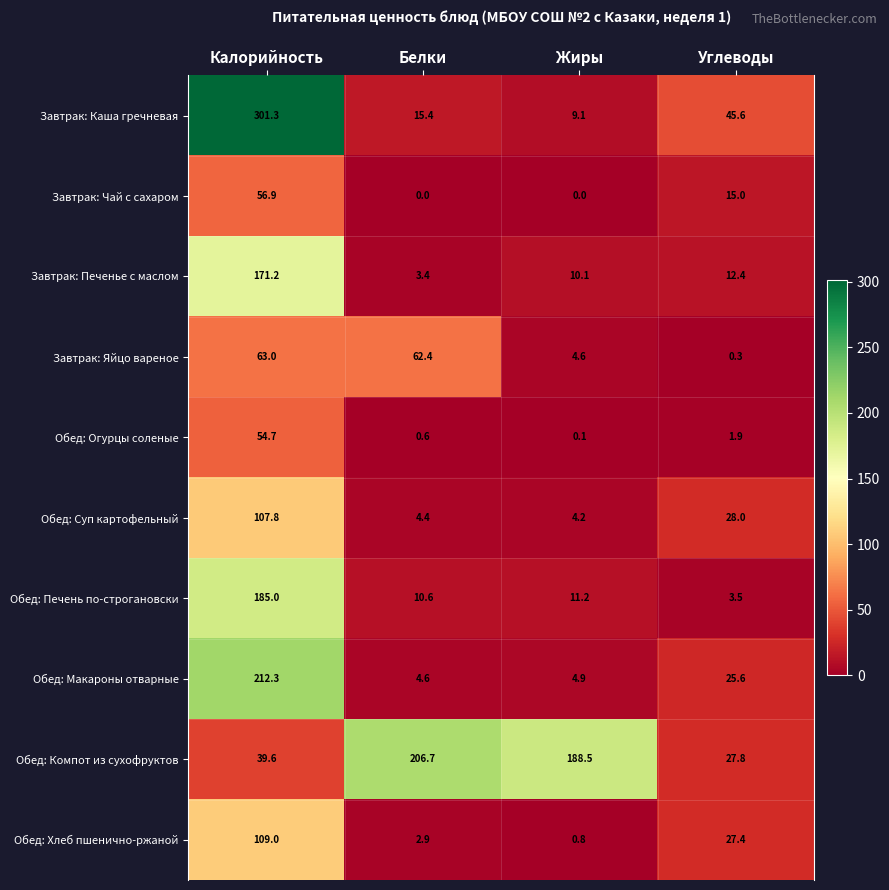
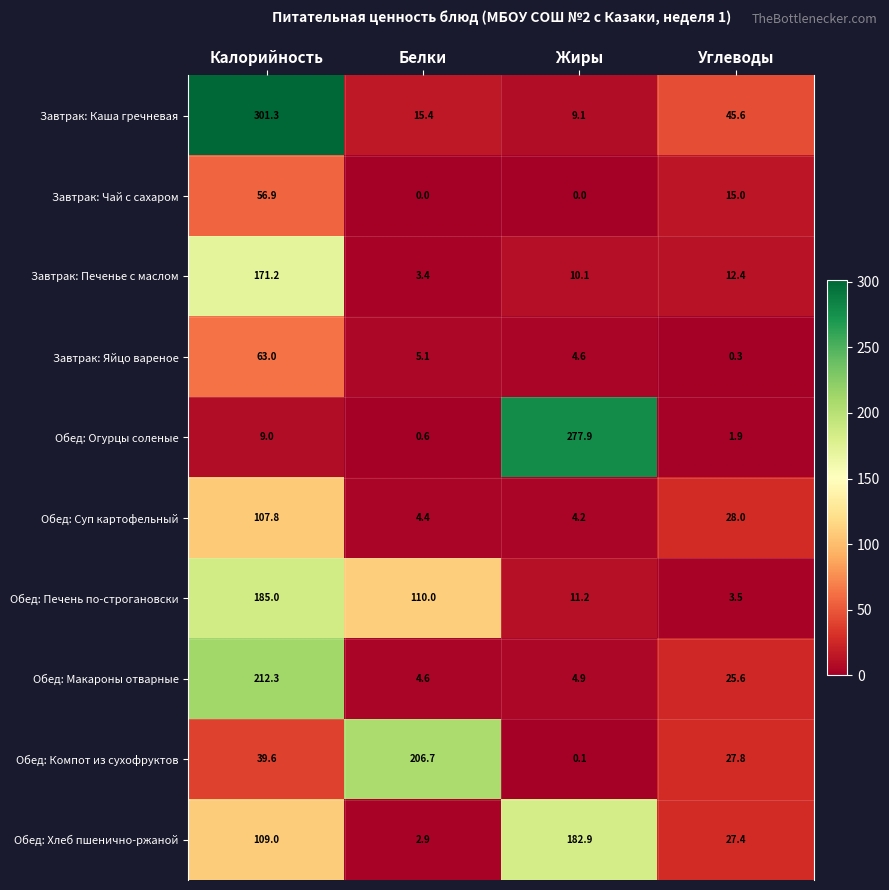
  {
    "Завтрак: Каша гречневая": {
      "Калорийность": 301.3,
      "Белки": 15.4,
      "Жиры": 9.1,
      "Углеводы": 45.6
    },
    "Завтрак: Чай с сахаром": {
      "Калорийность": 56.9,
      "Белки": 0.0,
      "Жиры": 0.0,
      "Углеводы": 15.0
    },
    "Завтрак: Печенье с маслом": {
      "Калорийность": 171.2,
      "Белки": 3.4,
      "Жиры": 10.1,
      "Углеводы": 12.4
    },
    "Завтрак: Яйцо вареное": {
      "Калорийность": 63.0,
-     "Белки": 62.4,
+     "Белки": 5.1,
      "Жиры": 4.6,
      "Углеводы": 0.3
    },
    "Обед: Огурцы соленые": {
-     "Калорийность": 54.7,
+     "Калорийность": 9.0,
      "Белки": 0.6,
-     "Жиры": 0.1,
+     "Жиры": 277.9,
      "Углеводы": 1.9
    },
    "Обед: Суп картофельный": {
      "Калорийность": 107.8,
      "Белки": 4.4,
      "Жиры": 4.2,
      "Углеводы": 28.0
    },
    "Обед: Печень по-строгановски": {
      "Калорийность": 185.0,
-     "Белки": 10.6,
+     "Белки": 110.0,
      "Жиры": 11.2,
      "Углеводы": 3.5
    },
    "Обед: Макароны отварные": {
      "Калорийность": 212.3,
      "Белки": 4.6,
      "Жиры": 4.9,
      "Углеводы": 25.6
    },
    "Обед: Компот из сухофруктов": {
      "Калорийность": 39.6,
      "Белки": 206.7,
-     "Жиры": 188.5,
+     "Жиры": 0.1,
      "Углеводы": 27.8
    },
    "Обед: Хлеб пшенично-ржаной": {
      "Калорийность": 109.0,
      "Белки": 2.9,
-     "Жиры": 0.8,
+     "Жиры": 182.9,
      "Углеводы": 27.4
    }
  }
